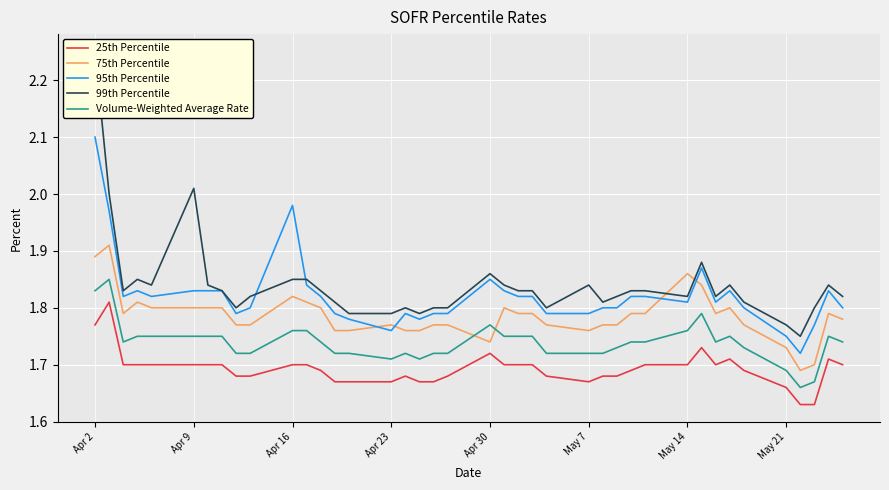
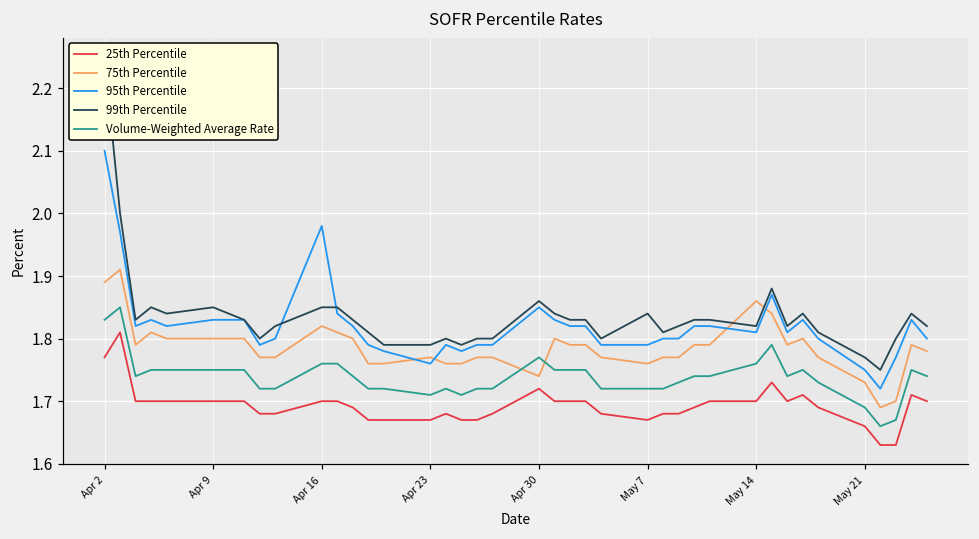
  {
    "25th Percentile": {
      "Apr 2": 1.77,
      "Apr 9": 1.70,
      "Apr 16": 1.70,
      "Apr 23": 1.67,
      "Apr 30": 1.72,
      "May 7": 1.67,
      "May 14": 1.70,
      "May 21": 1.66
    },
    "75th Percentile": {
      "Apr 2": 1.89,
      "Apr 9": 1.80,
      "Apr 16": 1.82,
      "Apr 23": 1.77,
      "Apr 30": 1.74,
      "May 7": 1.76,
      "May 14": 1.86,
      "May 21": 1.73
    },
    "95th Percentile": {
      "Apr 2": 2.10,
      "Apr 9": 1.83,
      "Apr 16": 1.98,
      "Apr 23": 1.76,
      "Apr 30": 1.85,
      "May 7": 1.79,
      "May 14": 1.81,
      "May 21": 1.75
    },
    "99th Percentile": {
-     "Apr 9": 2.01,
+     "Apr 9": 1.85,
      "Apr 16": 1.85,
      "Apr 23": 1.79,
      "Apr 30": 1.86,
      "May 7": 1.84,
      "May 14": 1.82,
      "May 21": 1.77
    },
    "Volume-Weighted Average Rate": {
      "Apr 2": 1.83,
      "Apr 9": 1.75,
      "Apr 16": 1.76,
      "Apr 23": 1.71,
      "Apr 30": 1.77,
      "May 7": 1.72,
      "May 14": 1.76,
      "May 21": 1.69
    }
  }
